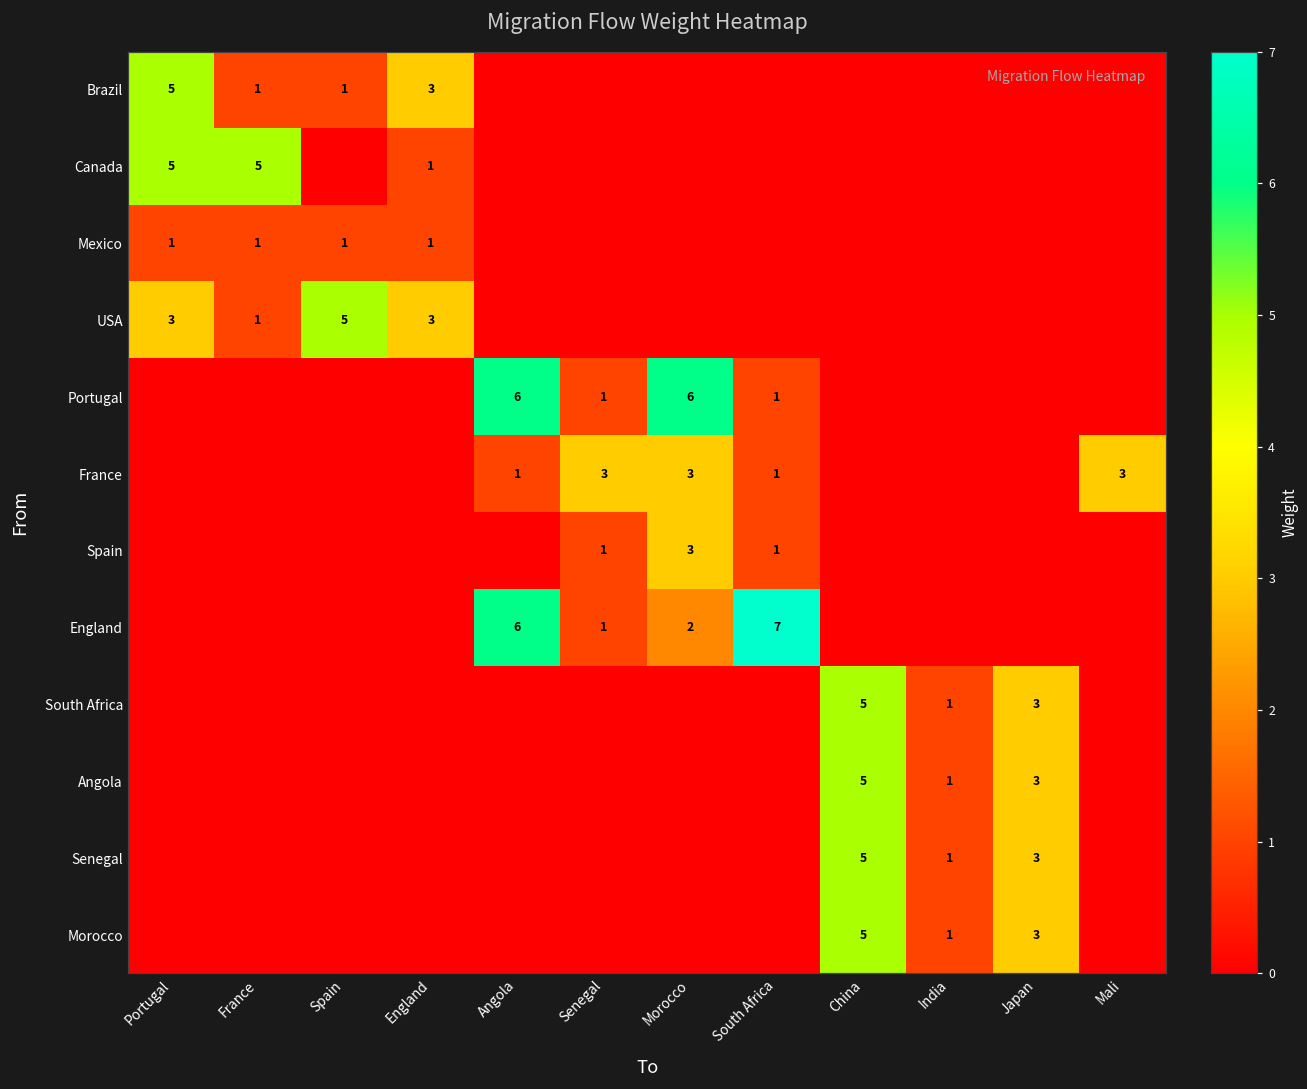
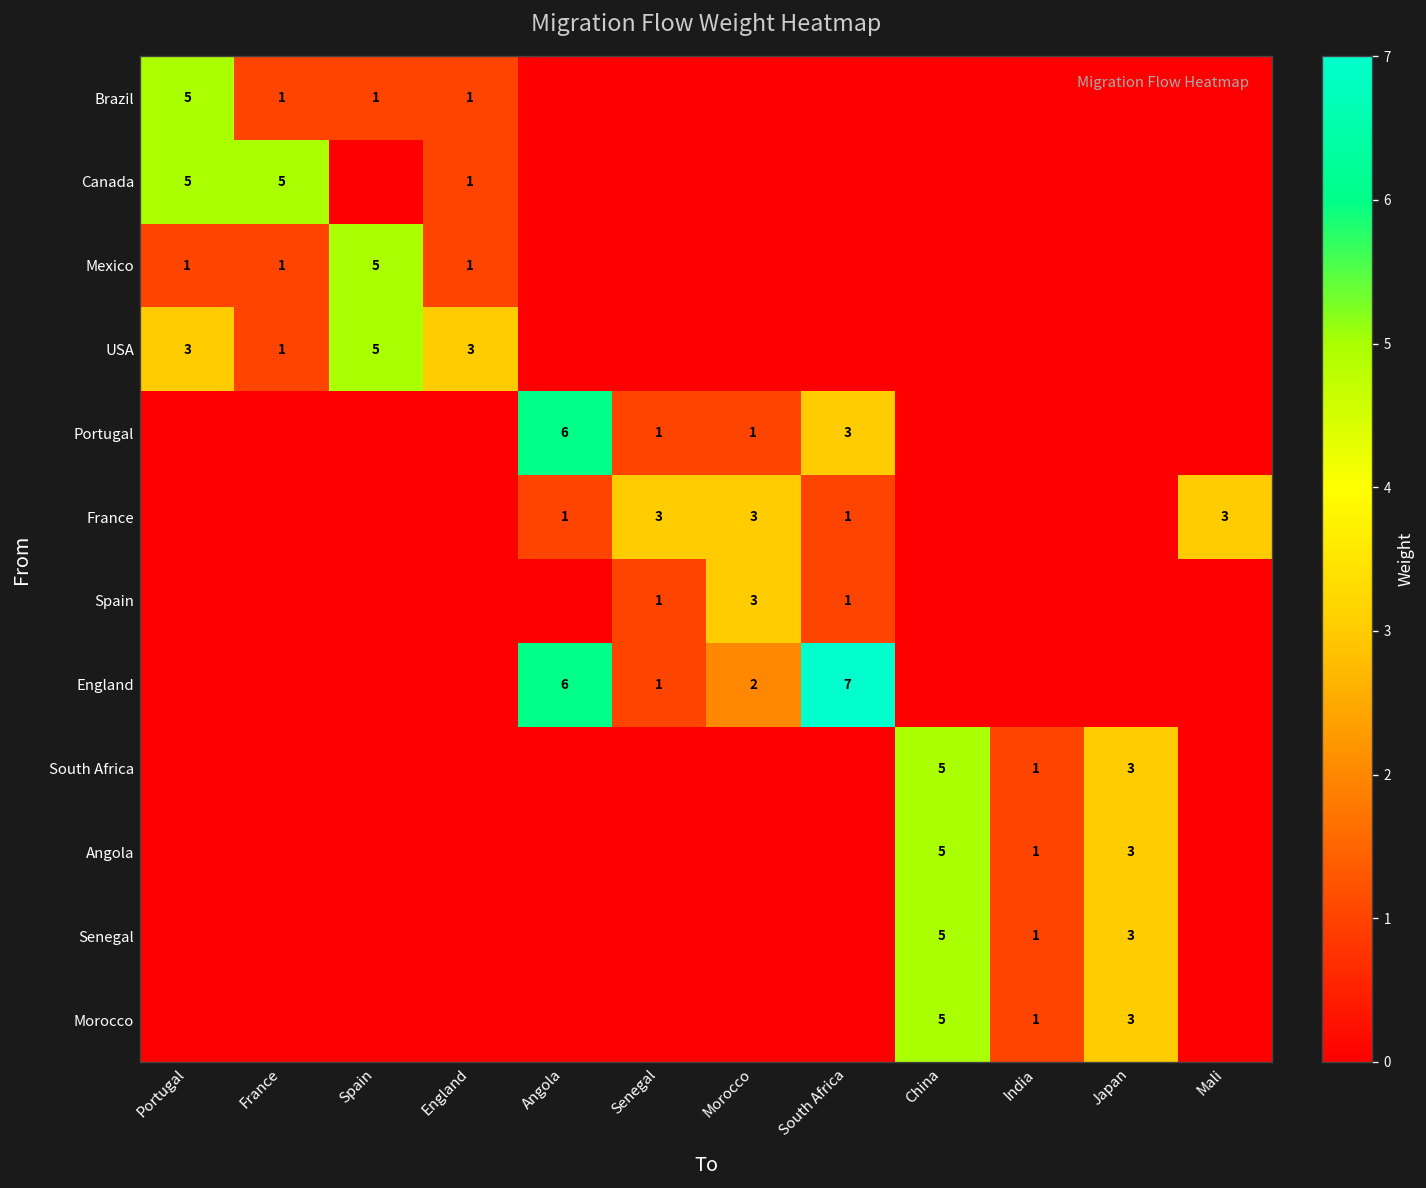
  {
    "Brazil": {
      "Portugal": 5,
      "France": 1,
      "Spain": 1,
-     "England": 3
+     "England": 1
    },
    "Canada": {
      "Portugal": 5,
      "France": 5,
      "England": 1
    },
    "Mexico": {
      "Portugal": 1,
      "France": 1,
-     "Spain": 1,
+     "Spain": 5,
      "England": 1
    },
    "USA": {
      "Portugal": 3,
      "France": 1,
      "Spain": 5,
      "England": 3
    },
    "Portugal": {
      "Angola": 6,
      "Senegal": 1,
-     "Morocco": 6,
-     "South Africa": 1
+     "Morocco": 1,
+     "South Africa": 3
    },
    "France": {
      "Angola": 1,
      "Senegal": 3,
      "Morocco": 3,
      "South Africa": 1,
      "Mali": 3
    },
    "Spain": {
      "Senegal": 1,
      "Morocco": 3,
      "South Africa": 1
    },
    "England": {
      "Angola": 6,
      "Senegal": 1,
      "Morocco": 2,
      "South Africa": 7
    },
    "South Africa": {
      "China": 5,
      "India": 1,
      "Japan": 3
    },
    "Angola": {
      "China": 5,
      "India": 1,
      "Japan": 3
    },
    "Senegal": {
      "China": 5,
      "India": 1,
      "Japan": 3
    },
    "Morocco": {
      "China": 5,
      "India": 1,
      "Japan": 3
    }
  }
